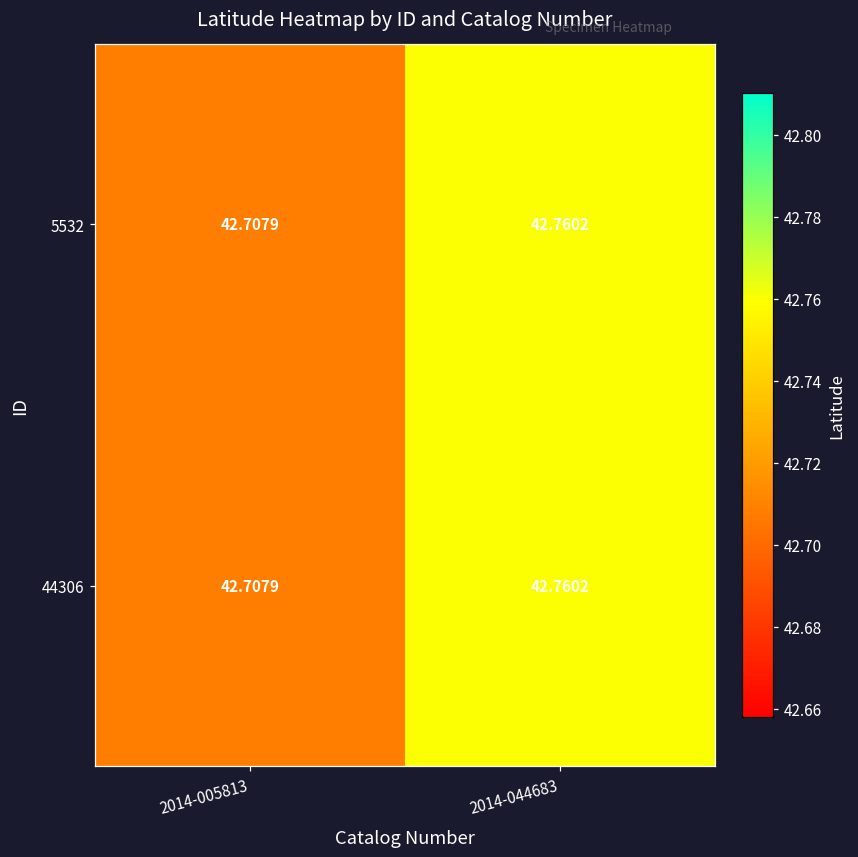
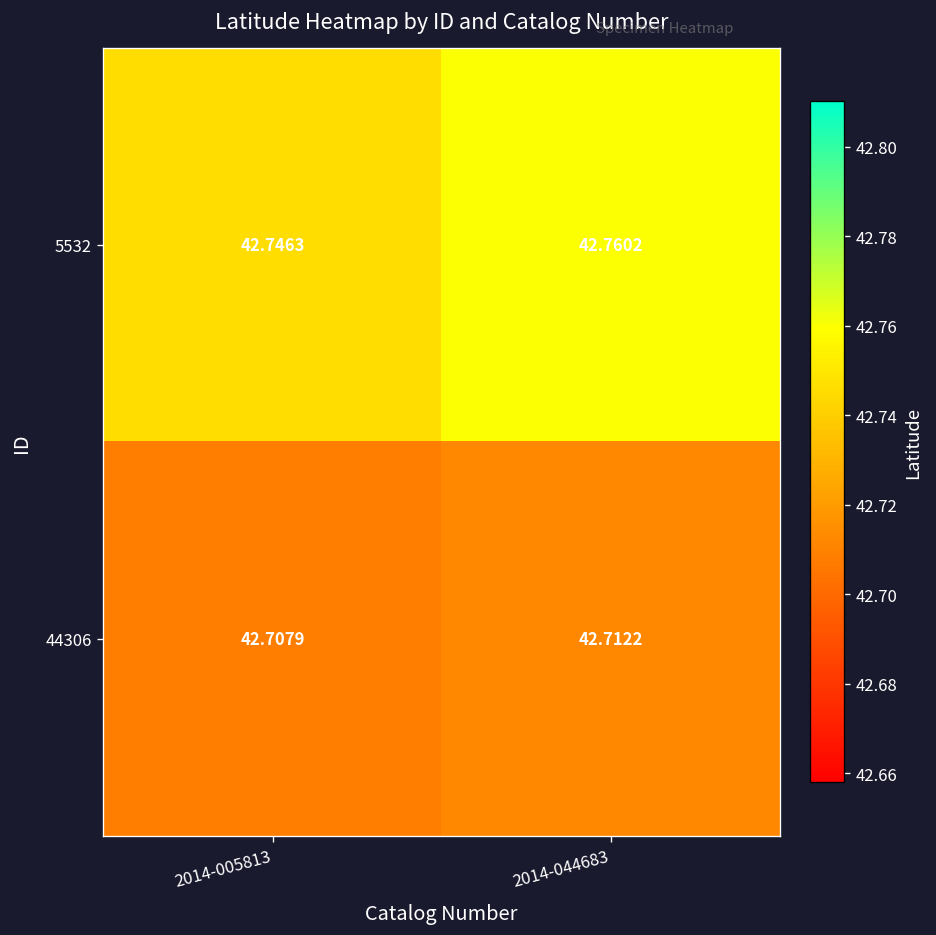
  {
    "5532": {
-     "2014-005813": 42.7079,
+     "2014-005813": 42.7463,
      "2014-044683": 42.7602
    },
    "44306": {
      "2014-005813": 42.7079,
-     "2014-044683": 42.7602
+     "2014-044683": 42.7122
    }
  }
